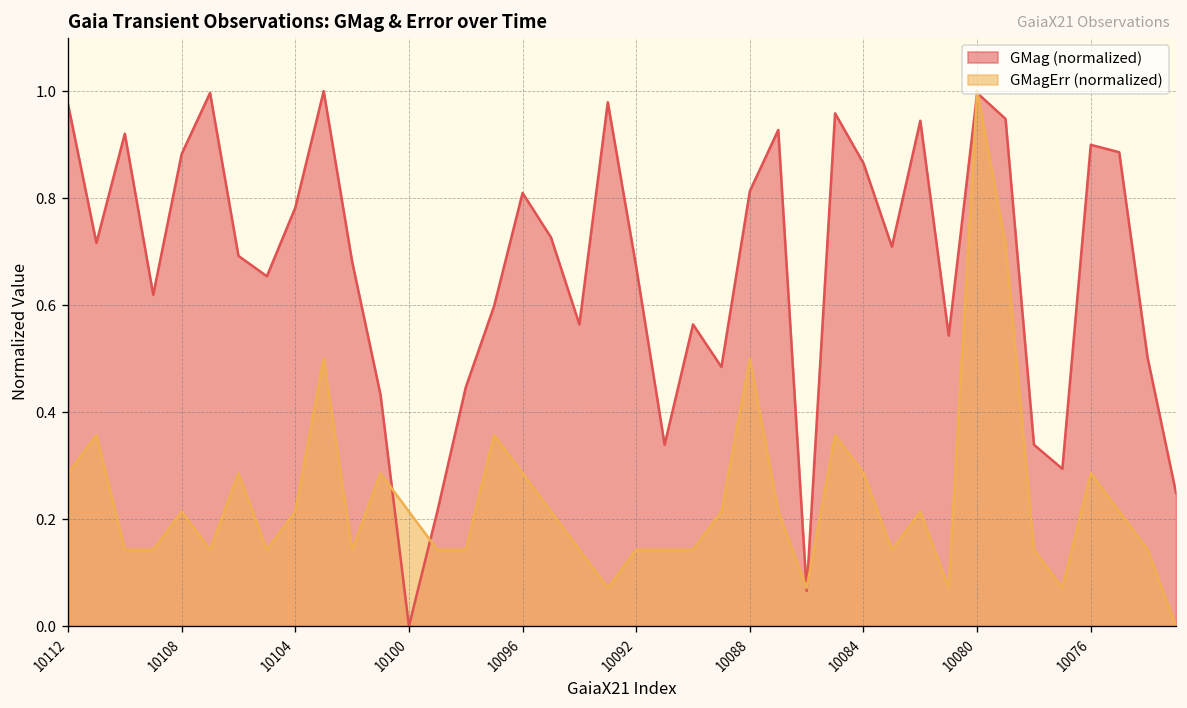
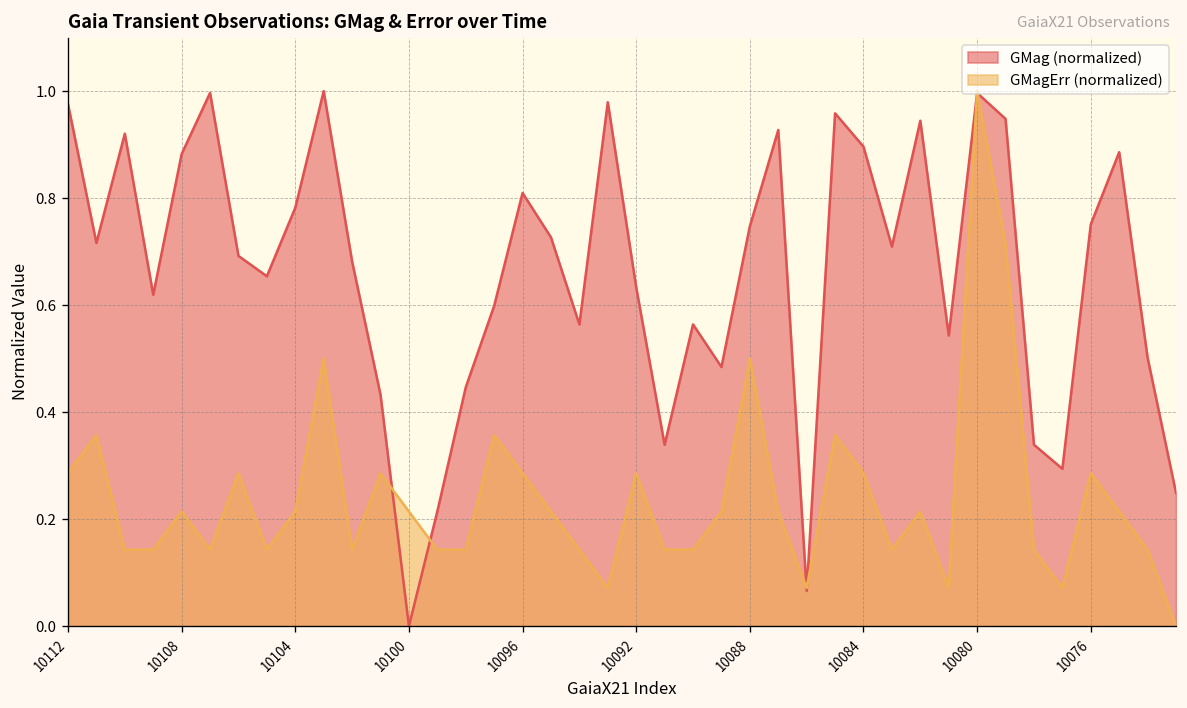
  {
    "GMag (normalized)": {
      "10112": 0.98,
      "10108": 0.88,
      "10104": 0.78,
      "10100": 0.00,
      "10096": 0.81,
-     "10092": 0.67,
-     "10088": 0.81,
-     "10084": 0.87,
-     "10076": 0.90
+     "10092": 0.63,
+     "10088": 0.75,
+     "10084": 0.90,
+     "10076": 0.75
    },
    "GMagErr (normalized)": {
      "10112": 0.29,
      "10108": 0.21,
      "10104": 0.21,
      "10100": 0.21,
      "10096": 0.29,
-     "10092": 0.14,
+     "10092": 0.29,
      "10088": 0.50,
      "10084": 0.29,
      "10076": 0.29
    }
  }
